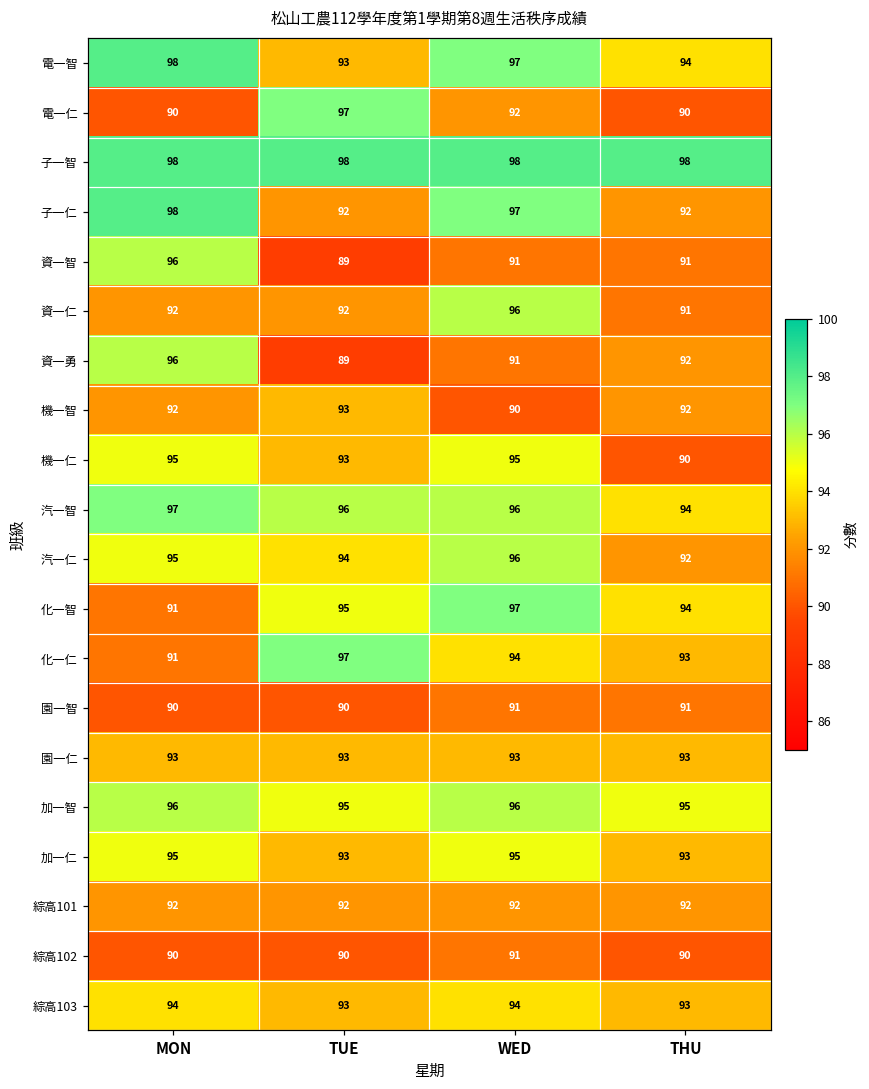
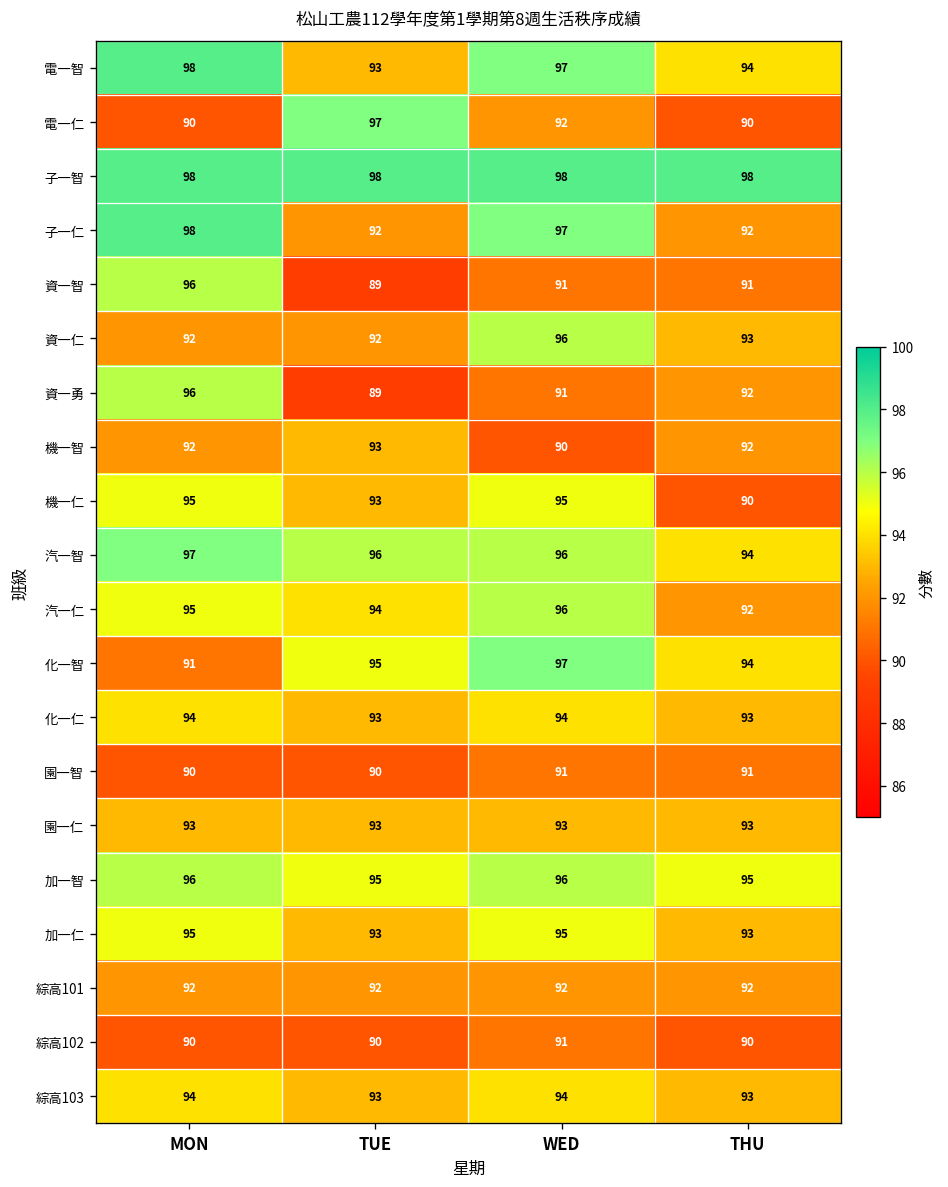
  {
    "電一智": {
      "MON": 98,
      "TUE": 93,
      "WED": 97,
      "THU": 94
    },
    "電一仁": {
      "MON": 90,
      "TUE": 97,
      "WED": 92,
      "THU": 90
    },
    "子一智": {
      "MON": 98,
      "TUE": 98,
      "WED": 98,
      "THU": 98
    },
    "子一仁": {
      "MON": 98,
      "TUE": 92,
      "WED": 97,
      "THU": 92
    },
    "資一智": {
      "MON": 96,
      "TUE": 89,
      "WED": 91,
      "THU": 91
    },
    "資一仁": {
      "MON": 92,
      "TUE": 92,
      "WED": 96,
-     "THU": 91
+     "THU": 93
    },
    "資一勇": {
      "MON": 96,
      "TUE": 89,
      "WED": 91,
      "THU": 92
    },
    "機一智": {
      "MON": 92,
      "TUE": 93,
      "WED": 90,
      "THU": 92
    },
    "機一仁": {
      "MON": 95,
      "TUE": 93,
      "WED": 95,
      "THU": 90
    },
    "汽一智": {
      "MON": 97,
      "TUE": 96,
      "WED": 96,
      "THU": 94
    },
    "汽一仁": {
      "MON": 95,
      "TUE": 94,
      "WED": 96,
      "THU": 92
    },
    "化一智": {
      "MON": 91,
      "TUE": 95,
      "WED": 97,
      "THU": 94
    },
    "化一仁": {
-     "MON": 91,
-     "TUE": 97,
+     "MON": 94,
+     "TUE": 93,
      "WED": 94,
      "THU": 93
    },
    "園一智": {
      "MON": 90,
      "TUE": 90,
      "WED": 91,
      "THU": 91
    },
    "園一仁": {
      "MON": 93,
      "TUE": 93,
      "WED": 93,
      "THU": 93
    },
    "加一智": {
      "MON": 96,
      "TUE": 95,
      "WED": 96,
      "THU": 95
    },
    "加一仁": {
      "MON": 95,
      "TUE": 93,
      "WED": 95,
      "THU": 93
    },
    "綜高101": {
      "MON": 92,
      "TUE": 92,
      "WED": 92,
      "THU": 92
    },
    "綜高102": {
      "MON": 90,
      "TUE": 90,
      "WED": 91,
      "THU": 90
    },
    "綜高103": {
      "MON": 94,
      "TUE": 93,
      "WED": 94,
      "THU": 93
    }
  }
